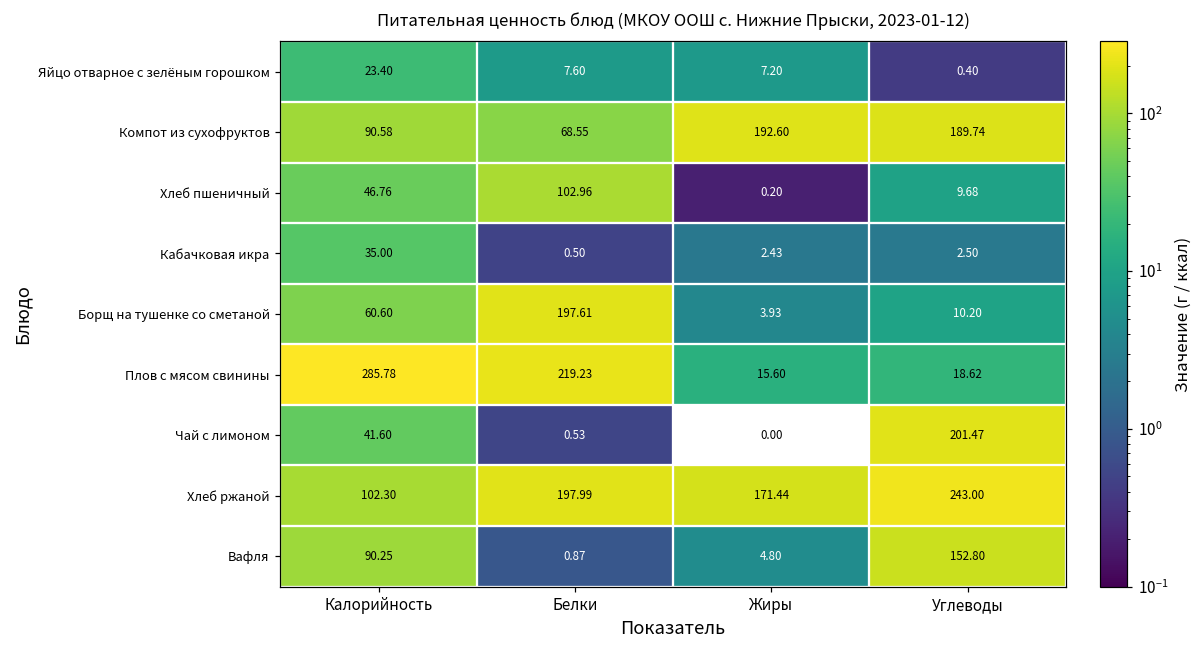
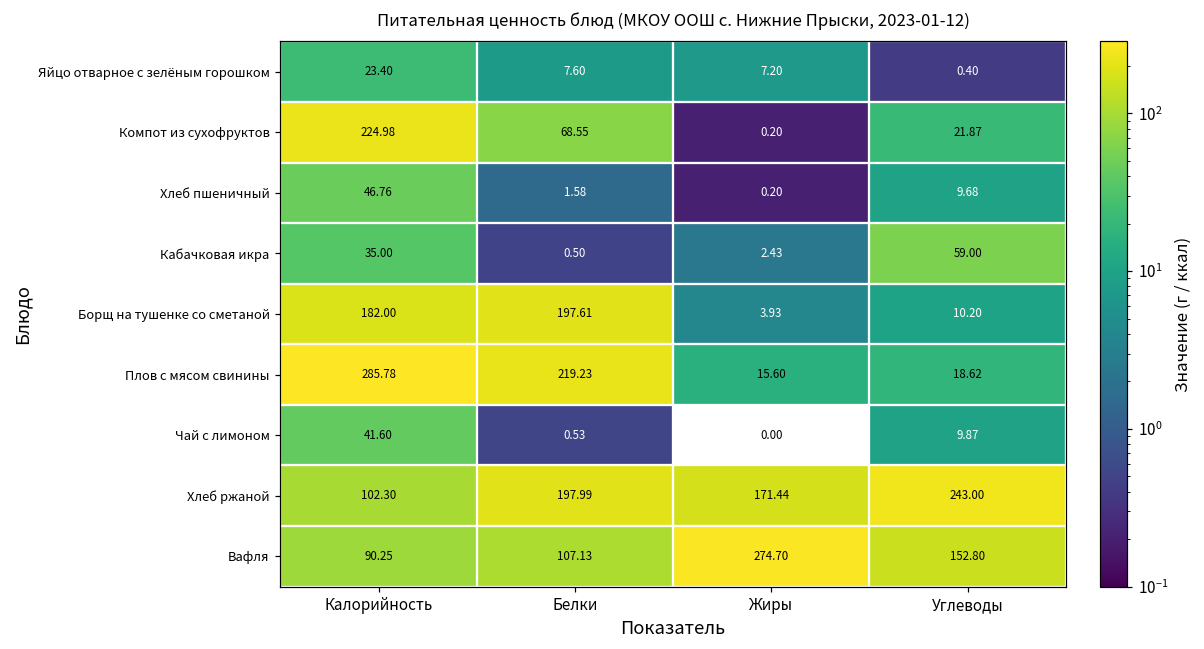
  {
    "Яйцо отварное с зелёным горошком": {
      "Калорийность": 23.40,
      "Белки": 7.60,
      "Жиры": 7.20,
      "Углеводы": 0.40
    },
    "Компот из сухофруктов": {
-     "Калорийность": 90.58,
+     "Калорийность": 224.98,
      "Белки": 68.55,
-     "Жиры": 192.60,
-     "Углеводы": 189.74
+     "Жиры": 0.20,
+     "Углеводы": 21.87
    },
    "Хлеб пшеничный": {
      "Калорийность": 46.76,
-     "Белки": 102.96,
+     "Белки": 1.58,
      "Жиры": 0.20,
      "Углеводы": 9.68
    },
    "Кабачковая икра": {
      "Калорийность": 35.00,
      "Белки": 0.50,
      "Жиры": 2.43,
-     "Углеводы": 2.50
+     "Углеводы": 59.00
    },
    "Борщ на тушенке со сметаной": {
-     "Калорийность": 60.60,
+     "Калорийность": 182.00,
      "Белки": 197.61,
      "Жиры": 3.93,
      "Углеводы": 10.20
    },
    "Плов с мясом свинины": {
      "Калорийность": 285.78,
      "Белки": 219.23,
      "Жиры": 15.60,
      "Углеводы": 18.62
    },
    "Чай с лимоном": {
      "Калорийность": 41.60,
      "Белки": 0.53,
      "Жиры": 0.00,
-     "Углеводы": 201.47
+     "Углеводы": 9.87
    },
    "Хлеб ржаной": {
      "Калорийность": 102.30,
      "Белки": 197.99,
      "Жиры": 171.44,
      "Углеводы": 243.00
    },
    "Вафля": {
      "Калорийность": 90.25,
-     "Белки": 0.87,
-     "Жиры": 4.80,
+     "Белки": 107.13,
+     "Жиры": 274.70,
      "Углеводы": 152.80
    }
  }
